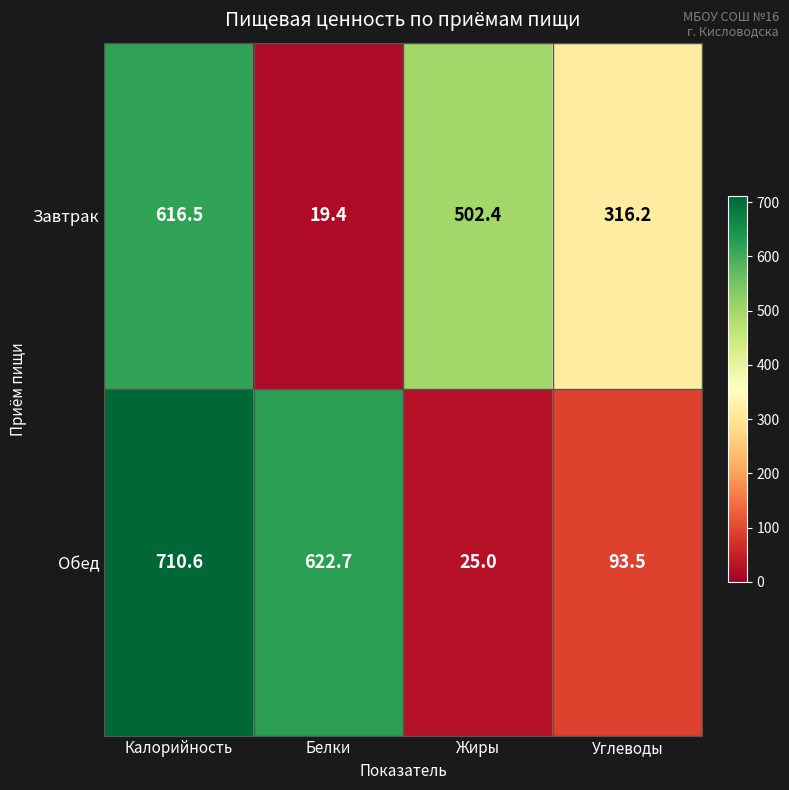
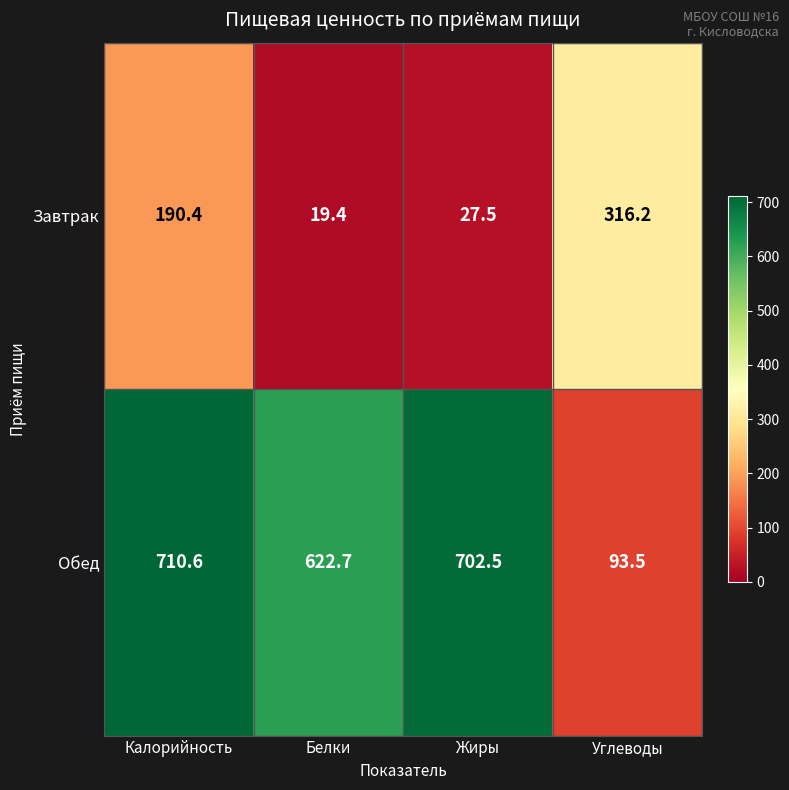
  {
    "Завтрак": {
-     "Калорийность": 616.5,
+     "Калорийность": 190.4,
      "Белки": 19.4,
-     "Жиры": 502.4,
+     "Жиры": 27.5,
      "Углеводы": 316.2
    },
    "Обед": {
      "Калорийность": 710.6,
      "Белки": 622.7,
-     "Жиры": 25.0,
+     "Жиры": 702.5,
      "Углеводы": 93.5
    }
  }
